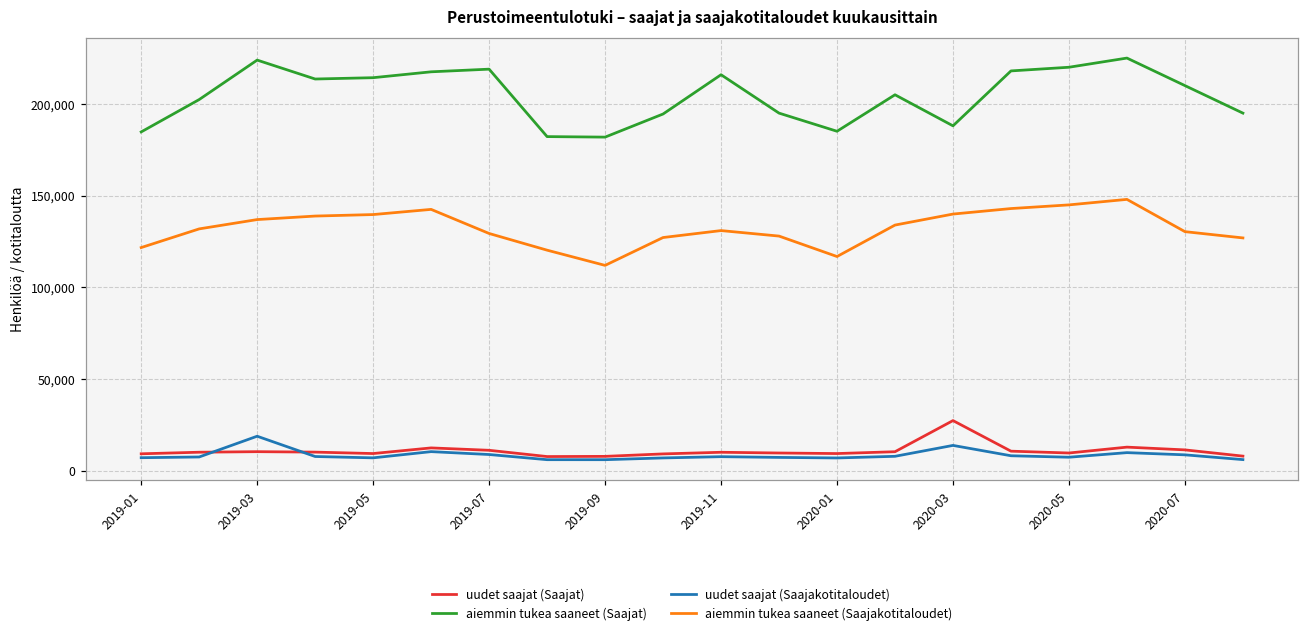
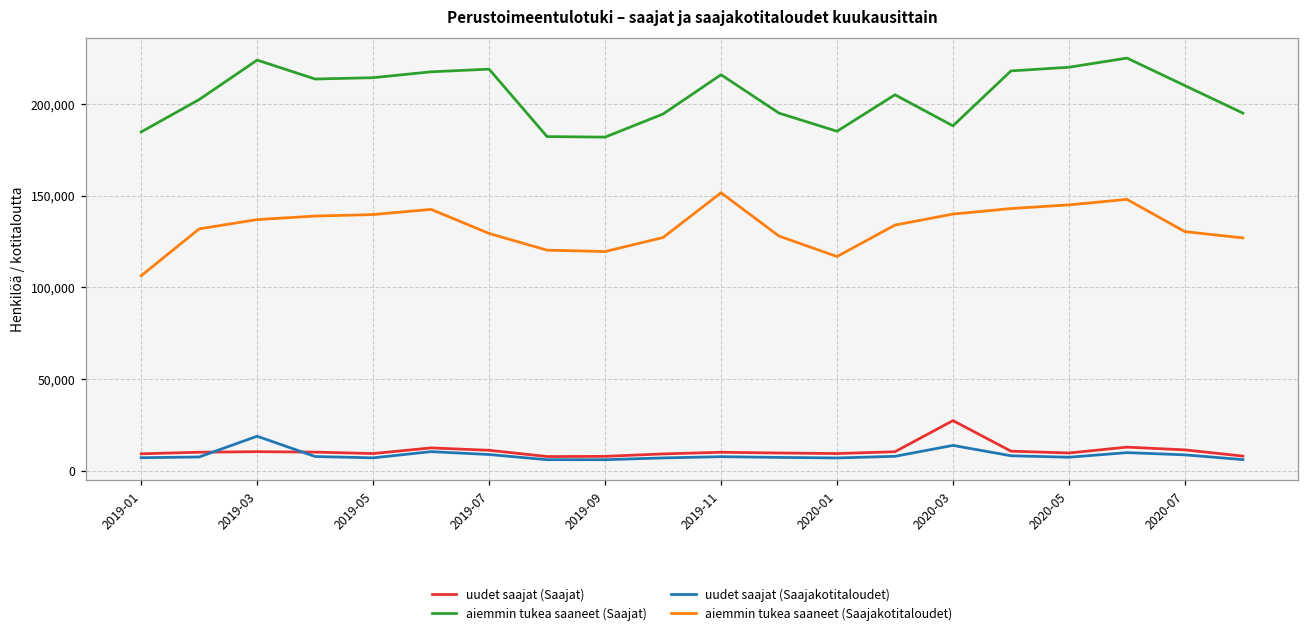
  {
    "uudet saajat (Saajat)": {
      "2019-01": "9,000",
      "2019-03": "11,000",
      "2019-05": "10,000",
      "2019-07": "11,000",
      "2019-09": "8,000",
      "2019-11": "10,000",
      "2020-01": "10,000",
      "2020-03": "27,000",
      "2020-05": "10,000",
      "2020-07": "12,000"
    },
    "aiemmin tukea saaneet (Saajat)": {
      "2019-01": "185,000",
      "2019-03": "224,000",
      "2019-05": "214,000",
      "2019-07": "219,000",
      "2019-09": "182,000",
      "2019-11": "216,000",
      "2020-01": "185,000",
      "2020-03": "188,000",
      "2020-05": "220,000",
      "2020-07": "210,000"
    },
    "uudet saajat (Saajakotitaloudet)": {
      "2019-01": "7,000",
      "2019-03": "19,000",
      "2019-05": "7,000",
      "2019-07": "9,000",
      "2019-09": "6,000",
      "2019-11": "8,000",
      "2020-01": "7,000",
      "2020-03": "14,000",
      "2020-05": "8,000",
      "2020-07": "9,000"
    },
    "aiemmin tukea saaneet (Saajakotitaloudet)": {
-     "2019-01": "122,000",
+     "2019-01": "106,000",
      "2019-03": "137,000",
      "2019-05": "140,000",
      "2019-07": "129,000",
-     "2019-09": "112,000",
-     "2019-11": "131,000",
+     "2019-09": "120,000",
+     "2019-11": "152,000",
      "2020-01": "117,000",
      "2020-03": "140,000",
      "2020-05": "145,000",
      "2020-07": "130,000"
    }
  }
